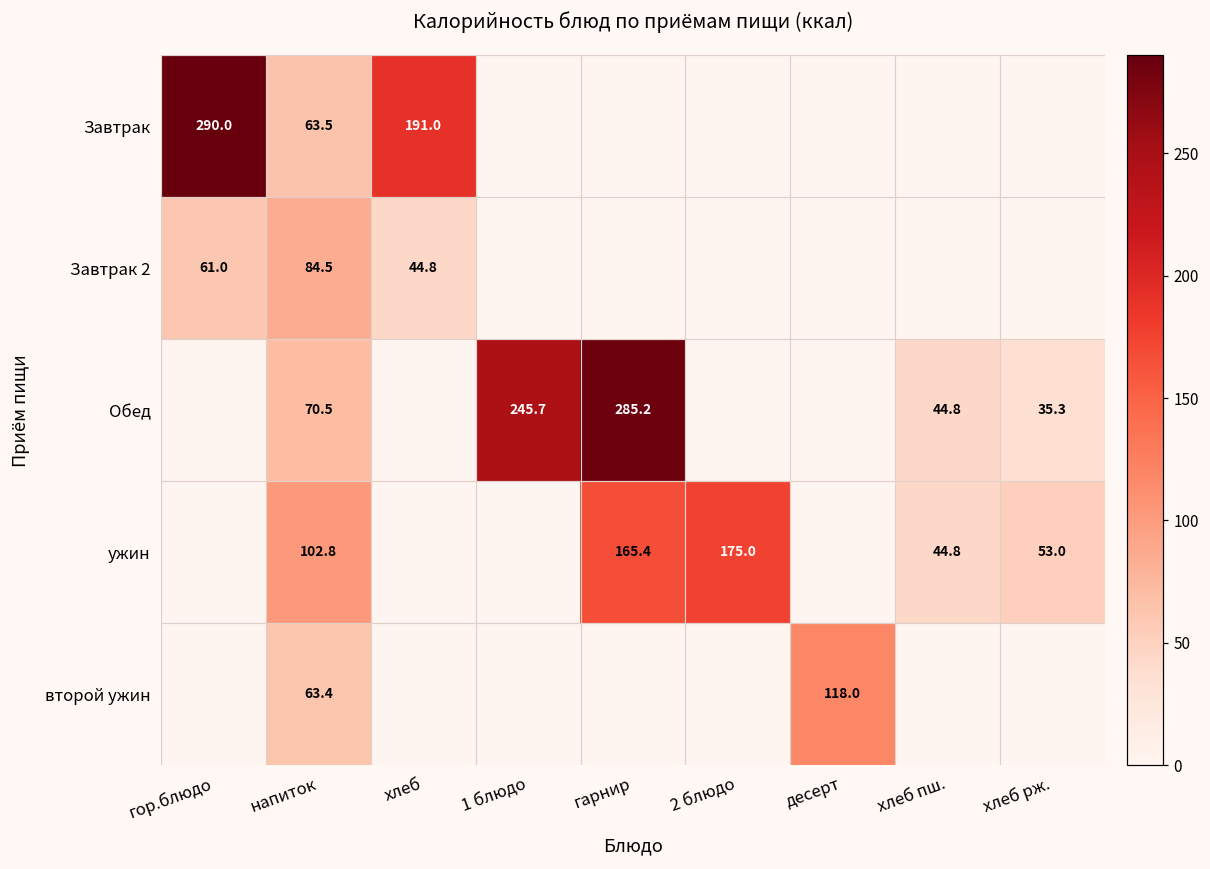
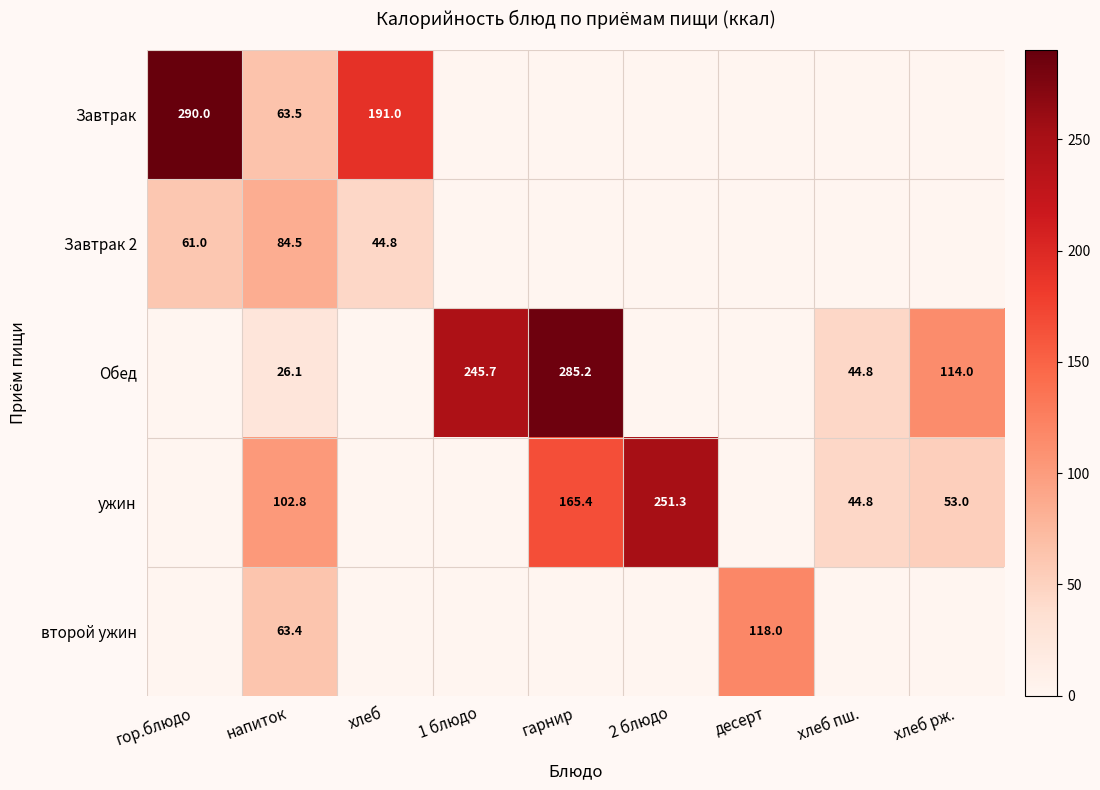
  {
    "Завтрак": {
      "гор.блюдо": 290.0,
      "напиток": 63.5,
      "хлеб": 191.0
    },
    "Завтрак 2": {
      "гор.блюдо": 61.0,
      "напиток": 84.5,
      "хлеб": 44.8
    },
    "Обед": {
-     "напиток": 70.5,
+     "напиток": 26.1,
      "1 блюдо": 245.7,
      "гарнир": 285.2,
      "хлеб пш.": 44.8,
-     "хлеб рж.": 35.3
+     "хлеб рж.": 114.0
    },
    "ужин": {
      "напиток": 102.8,
      "гарнир": 165.4,
-     "2 блюдо": 175.0,
+     "2 блюдо": 251.3,
      "хлеб пш.": 44.8,
      "хлеб рж.": 53.0
    },
    "второй ужин": {
      "напиток": 63.4,
      "десерт": 118.0
    }
  }
